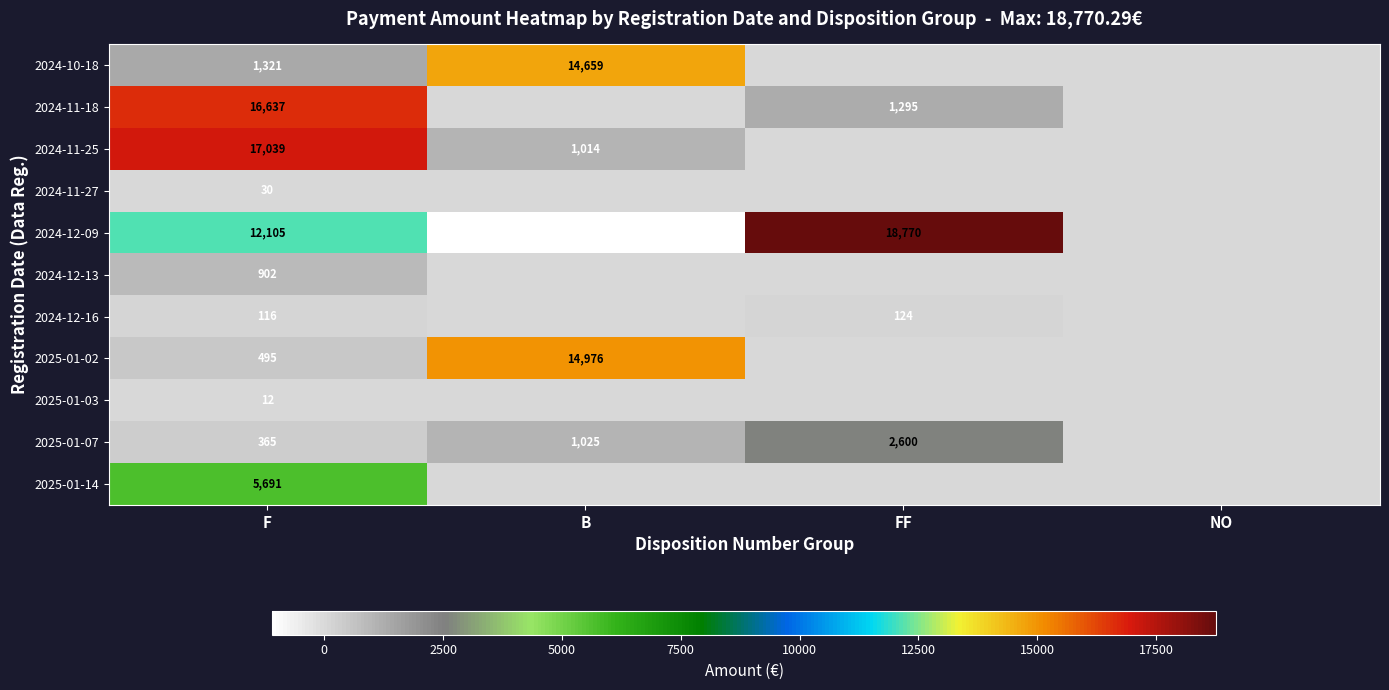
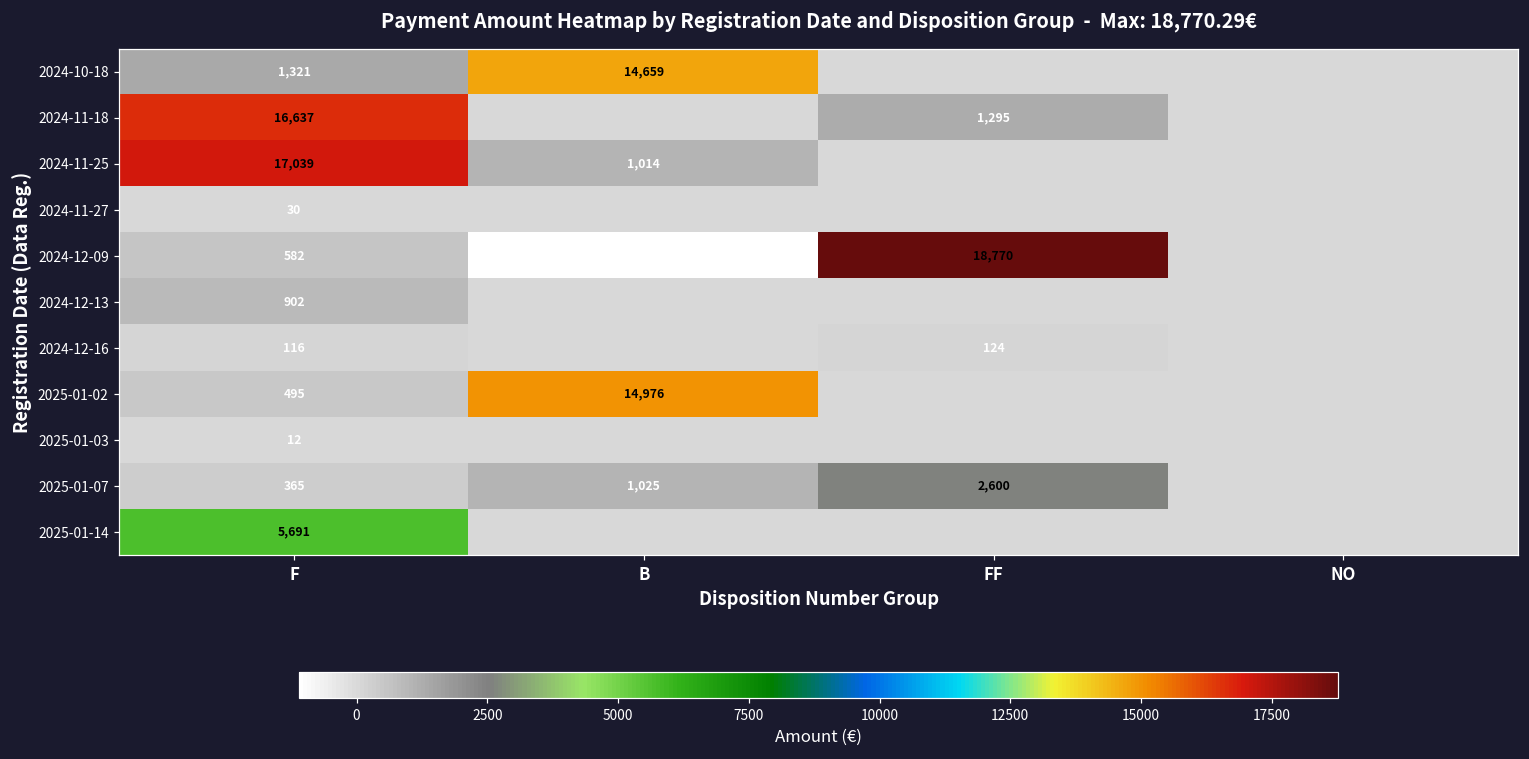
  {
    "2024-10-18": {
      "F": "1,321",
      "B": "14,659"
    },
    "2024-11-18": {
      "F": "16,637",
      "FF": "1,295"
    },
    "2024-11-25": {
      "F": "17,039",
      "B": "1,014"
    },
    "2024-12-09": {
-     "F": "12,105",
+     "F": "582",
      "FF": "18,770"
    },
    "2024-12-13": {
      "F": "902"
    },
    "2025-01-02": {
      "F": "495",
      "B": "14,976"
    },
    "2025-01-07": {
      "F": "365",
      "B": "1,025",
      "FF": "2,600"
    },
    "2025-01-14": {
      "F": "5,691"
    }
  }
